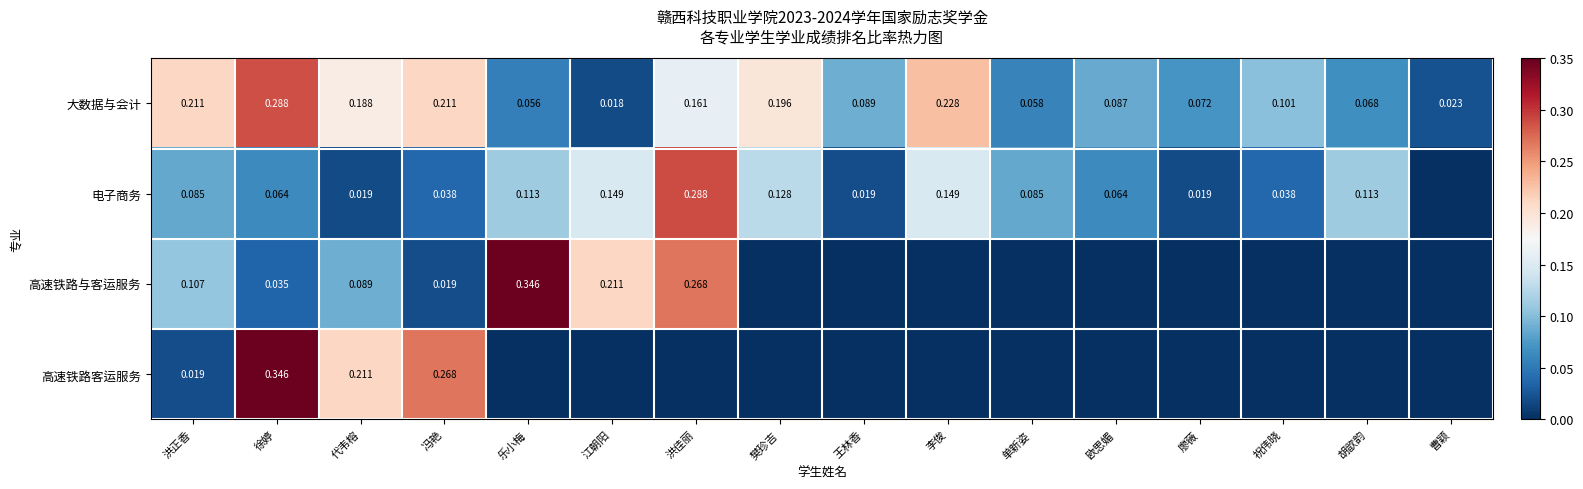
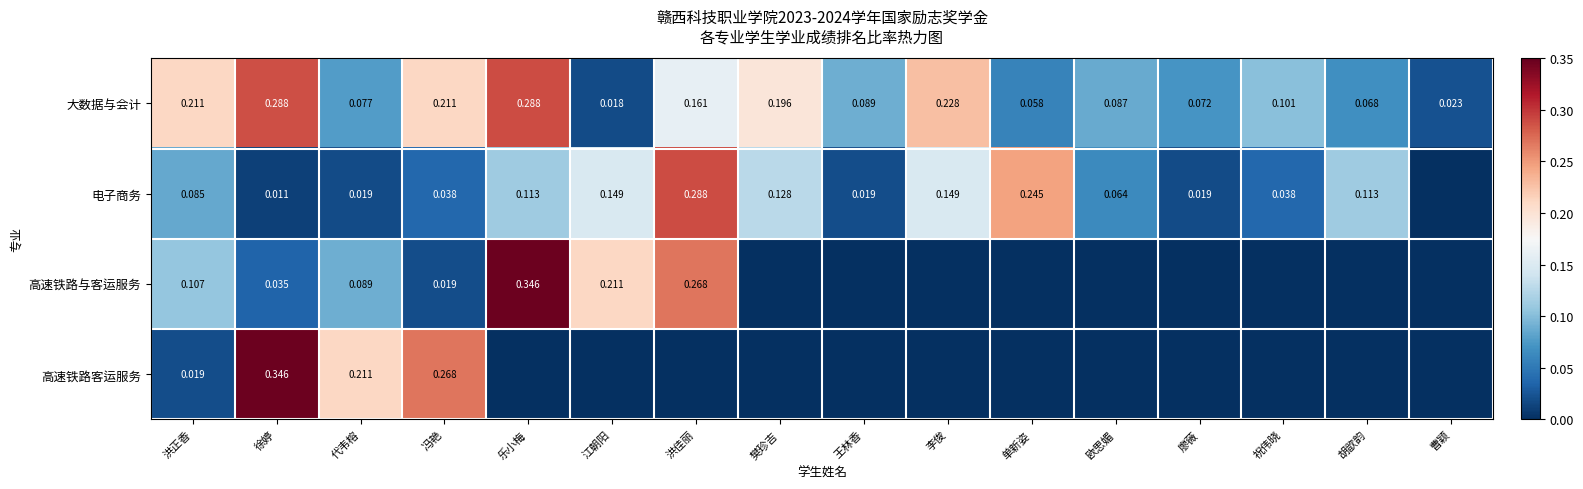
  {
    "大数据与会计": {
      "洪正香": 0.211,
      "徐婷": 0.288,
-     "代韦榕": 0.188,
+     "代韦榕": 0.077,
      "冯艳": 0.211,
-     "乐小梅": 0.056,
+     "乐小梅": 0.288,
      "江朝阳": 0.018,
      "洪佳丽": 0.161,
      "樊珍吉": 0.196,
      "王林香": 0.089,
      "李俊": 0.228,
      "单新姿": 0.058,
      "欧思媚": 0.087,
      "廖薇": 0.072,
      "祝伟晓": 0.101,
      "胡歆韵": 0.068,
      "曹颖": 0.023
    },
    "电子商务": {
      "洪正香": 0.085,
-     "徐婷": 0.064,
+     "徐婷": 0.011,
      "代韦榕": 0.019,
      "冯艳": 0.038,
      "乐小梅": 0.113,
      "江朝阳": 0.149,
      "洪佳丽": 0.288,
      "樊珍吉": 0.128,
      "王林香": 0.019,
      "李俊": 0.149,
-     "单新姿": 0.085,
+     "单新姿": 0.245,
      "欧思媚": 0.064,
      "廖薇": 0.019,
      "祝伟晓": 0.038,
      "胡歆韵": 0.113
    },
    "高速铁路与客运服务": {
      "洪正香": 0.107,
      "徐婷": 0.035,
      "代韦榕": 0.089,
      "冯艳": 0.019,
      "乐小梅": 0.346,
      "江朝阳": 0.211,
      "洪佳丽": 0.268
    },
    "高速铁路客运服务": {
      "洪正香": 0.019,
      "徐婷": 0.346,
      "代韦榕": 0.211,
      "冯艳": 0.268
    }
  }
